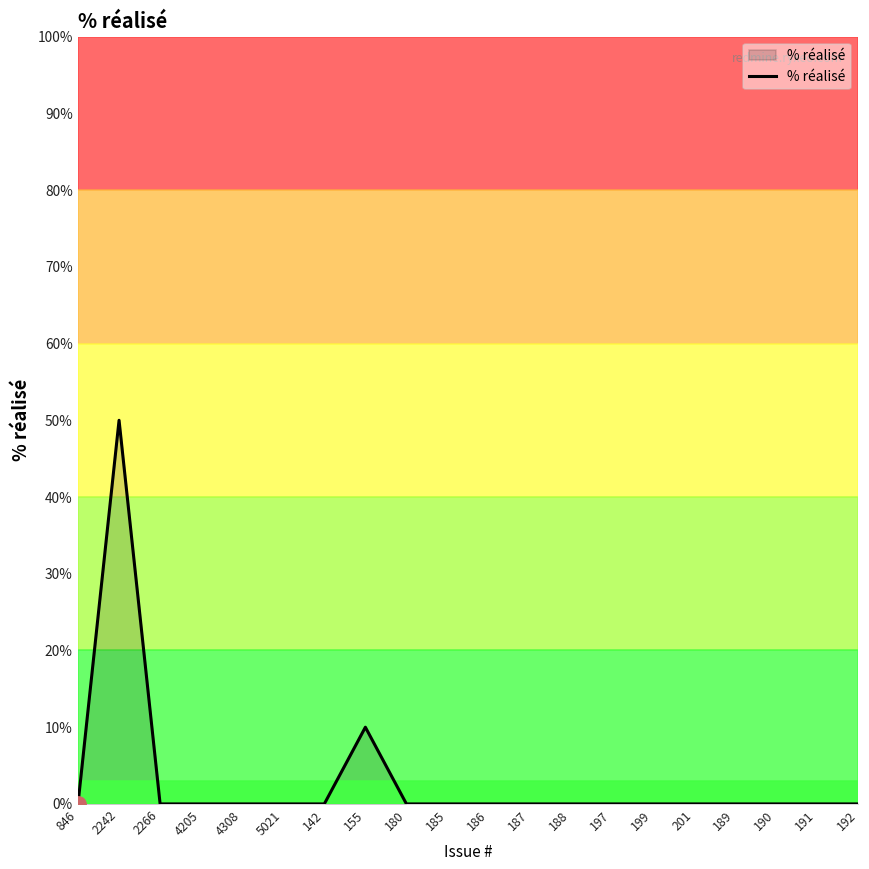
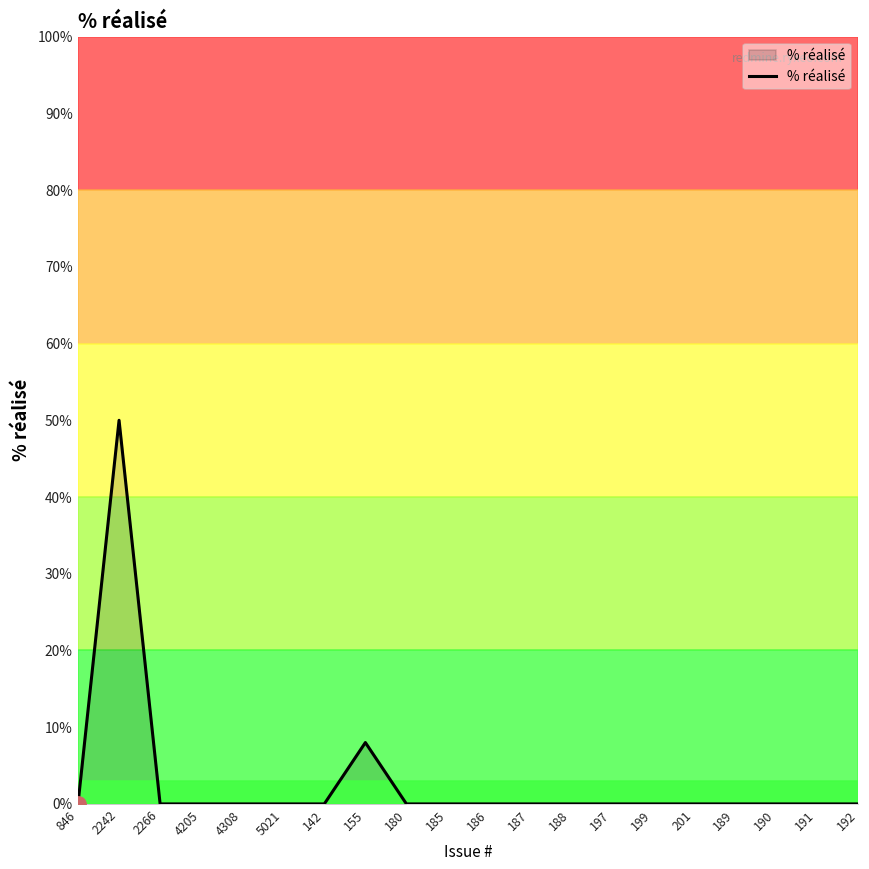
  {
    "% réalisé": {
      "2242": "50%",
-     "155": "10%"
+     "155": "8%"
    }
  }
